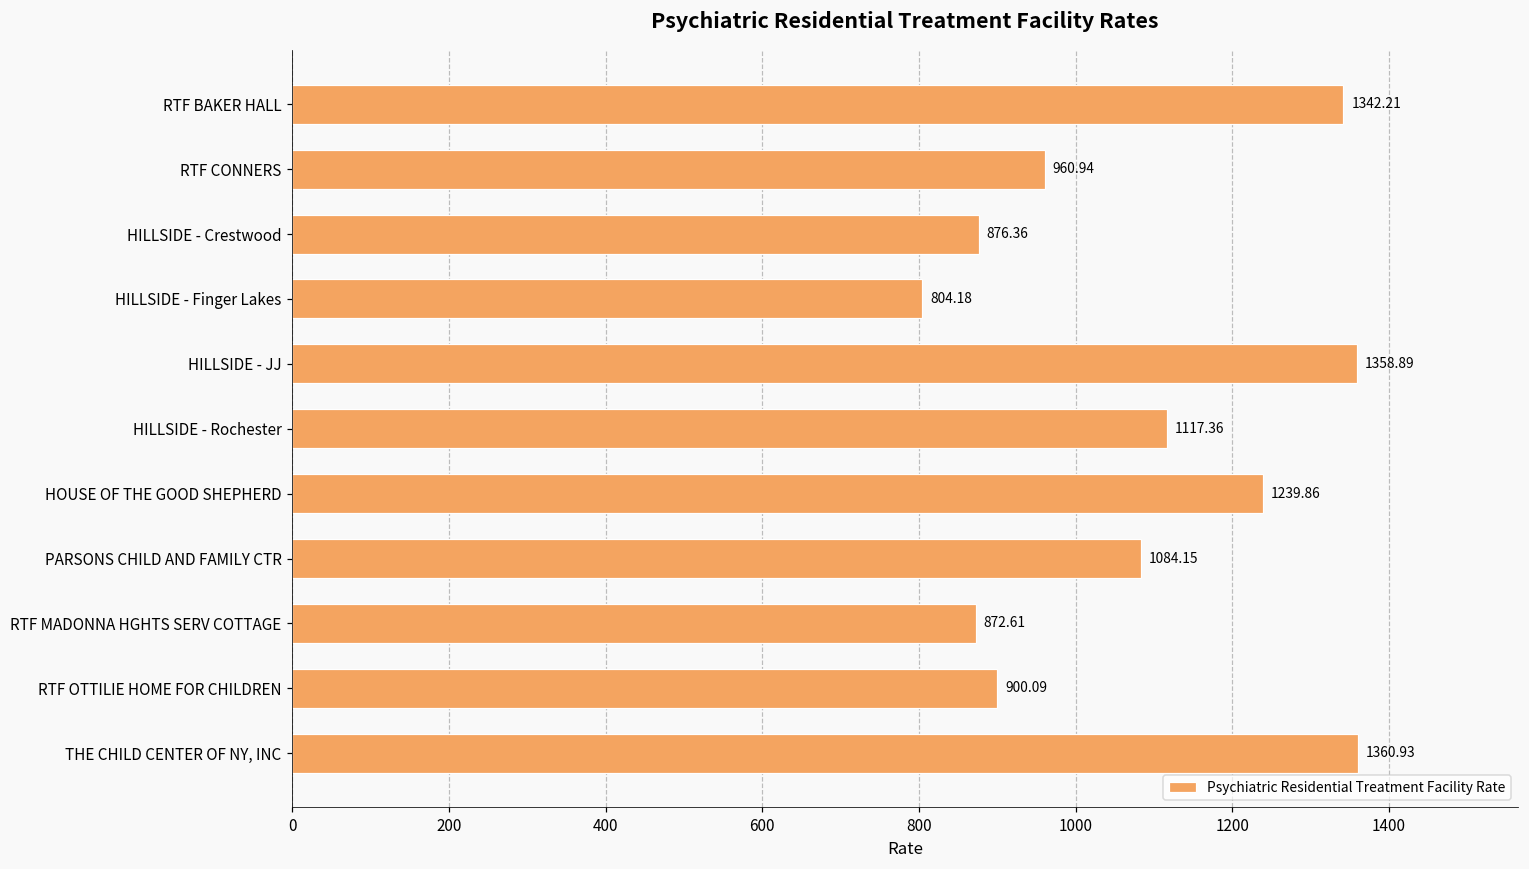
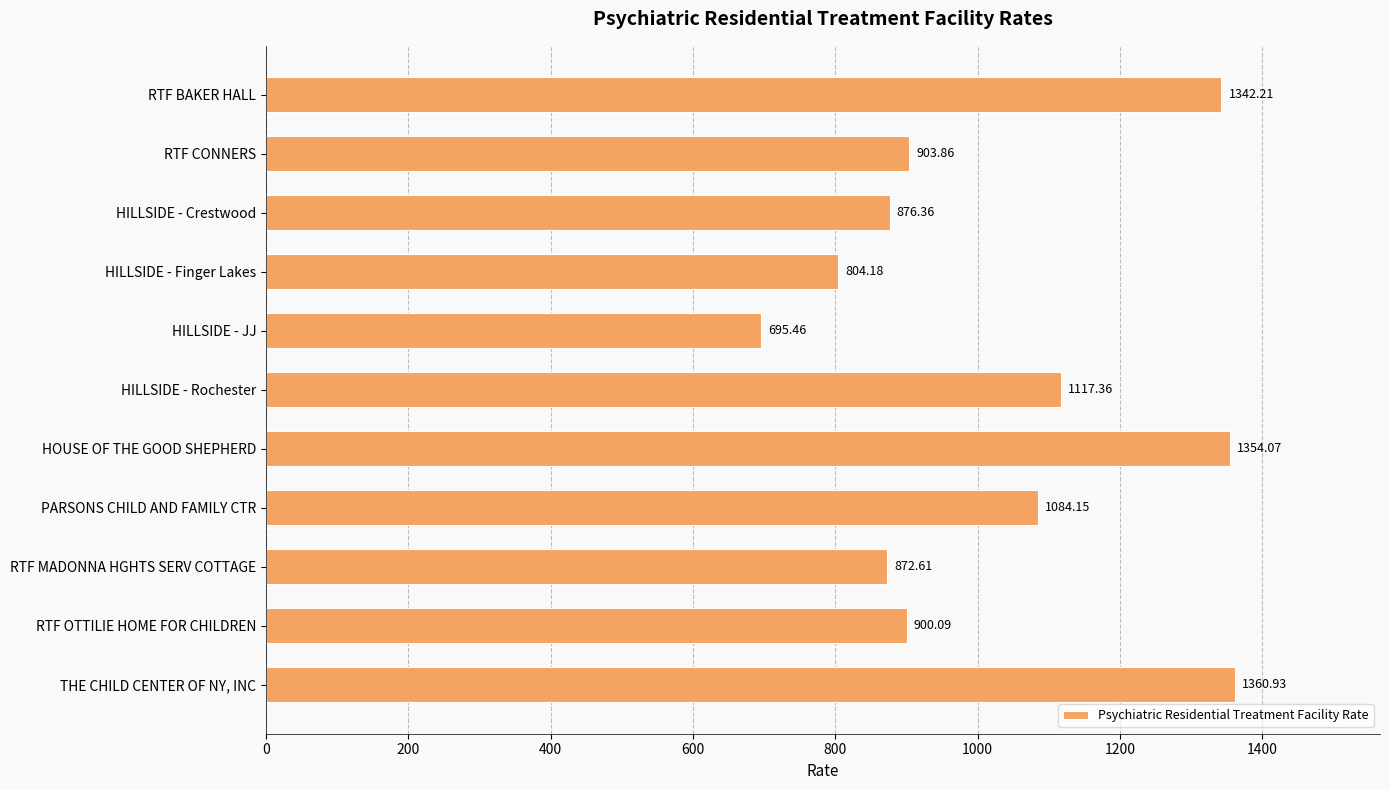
  {
    "RTF BAKER HALL": 1342.21,
-   "RTF CONNERS": 960.94,
+   "RTF CONNERS": 903.86,
    "HILLSIDE - Crestwood": 876.36,
    "HILLSIDE - Finger Lakes": 804.18,
-   "HILLSIDE - JJ": 1358.89,
+   "HILLSIDE - JJ": 695.46,
    "HILLSIDE - Rochester": 1117.36,
-   "HOUSE OF THE GOOD SHEPHERD": 1239.86,
+   "HOUSE OF THE GOOD SHEPHERD": 1354.07,
    "PARSONS CHILD AND FAMILY CTR": 1084.15,
    "RTF MADONNA HGHTS SERV COTTAGE": 872.61,
    "RTF OTTILIE HOME FOR CHILDREN": 900.09,
    "THE CHILD CENTER OF NY, INC": 1360.93
  }
